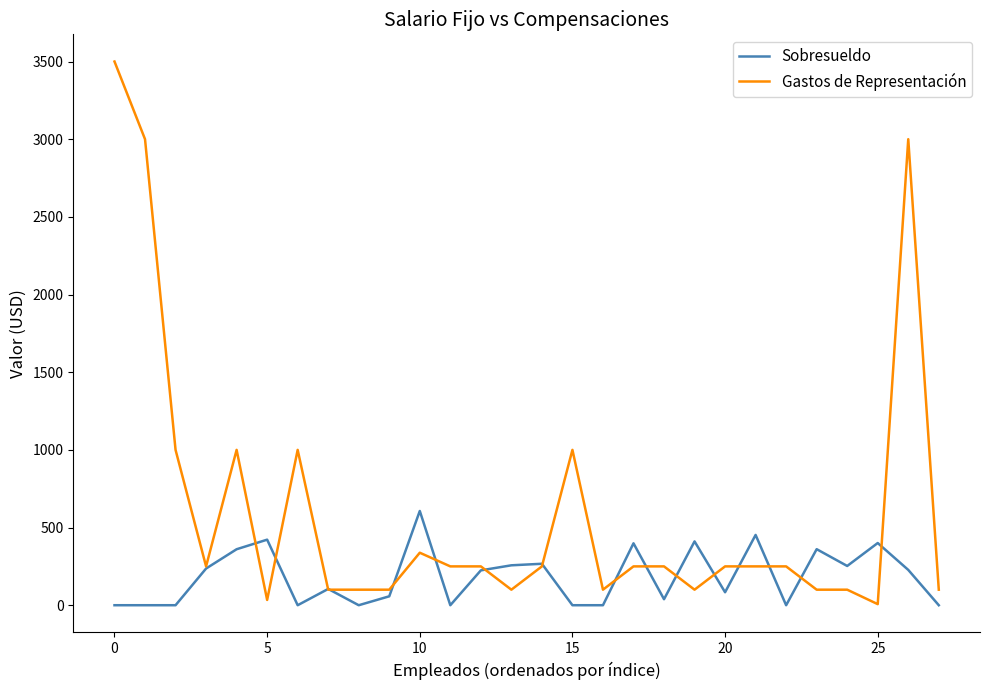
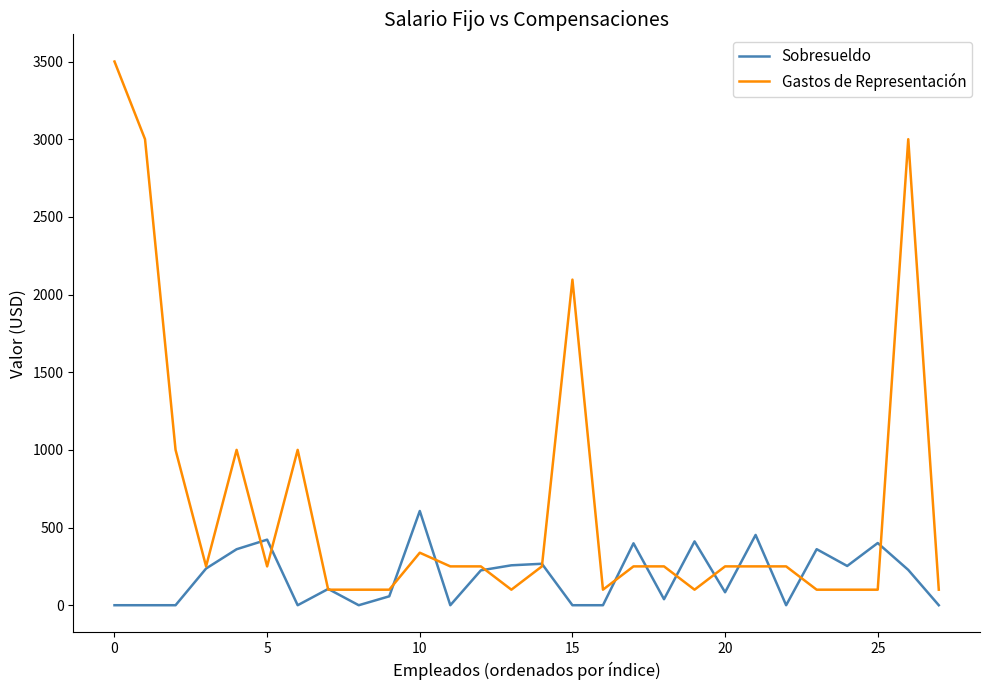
  {
    "Sobresueldo": {
      "0": 0,
      "5": 420,
      "10": 610,
      "15": 0,
      "20": 80,
      "25": 400
    },
    "Gastos de Representación": {
      "0": 3500,
-     "5": 30,
+     "5": 250,
      "10": 340,
-     "15": 1000,
+     "15": 2100,
      "20": 250,
-     "25": 10
+     "25": 100
    }
  }
